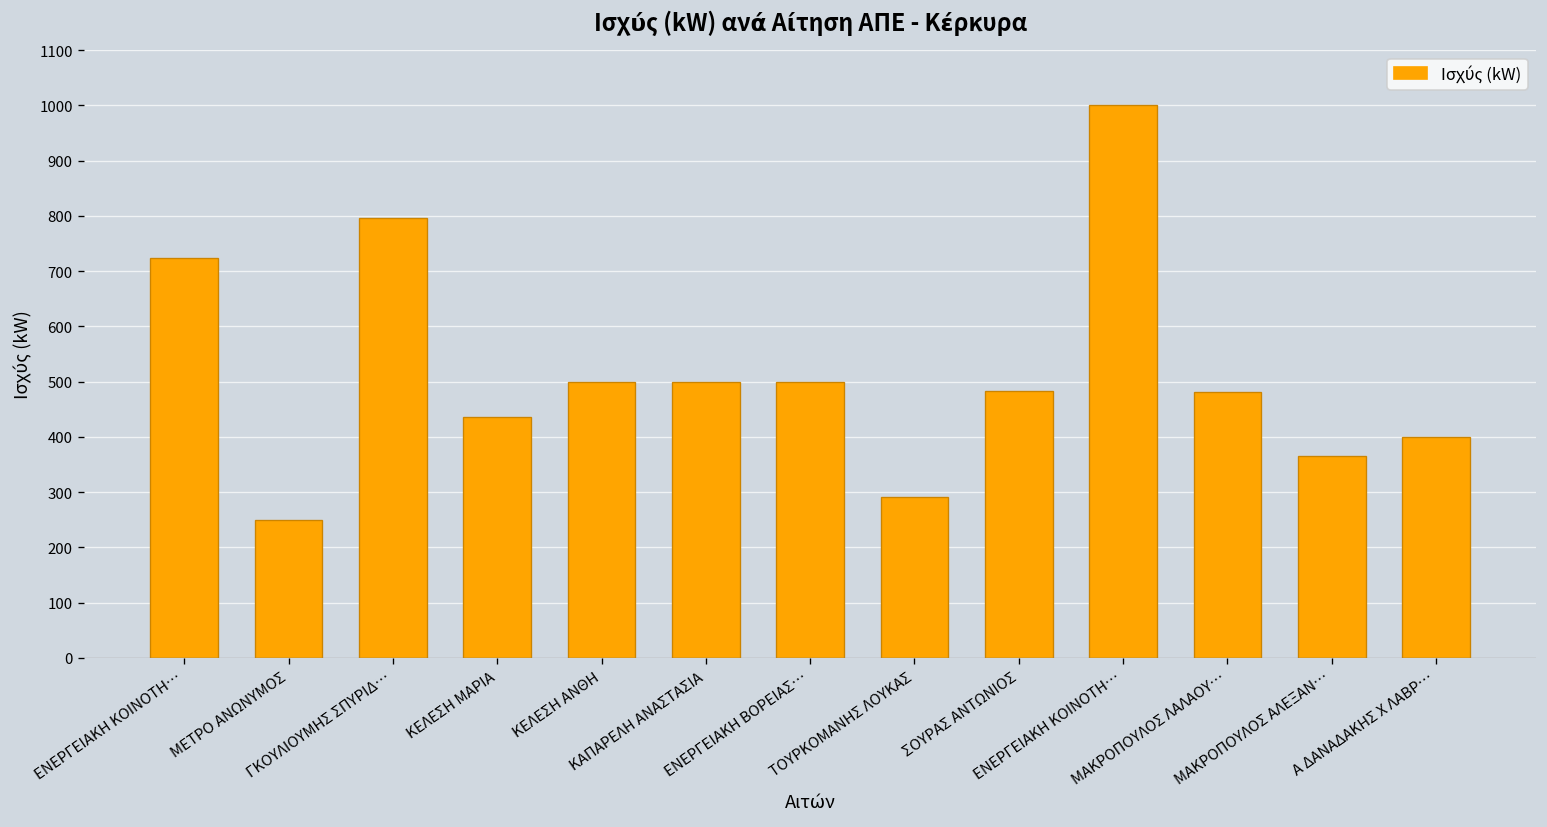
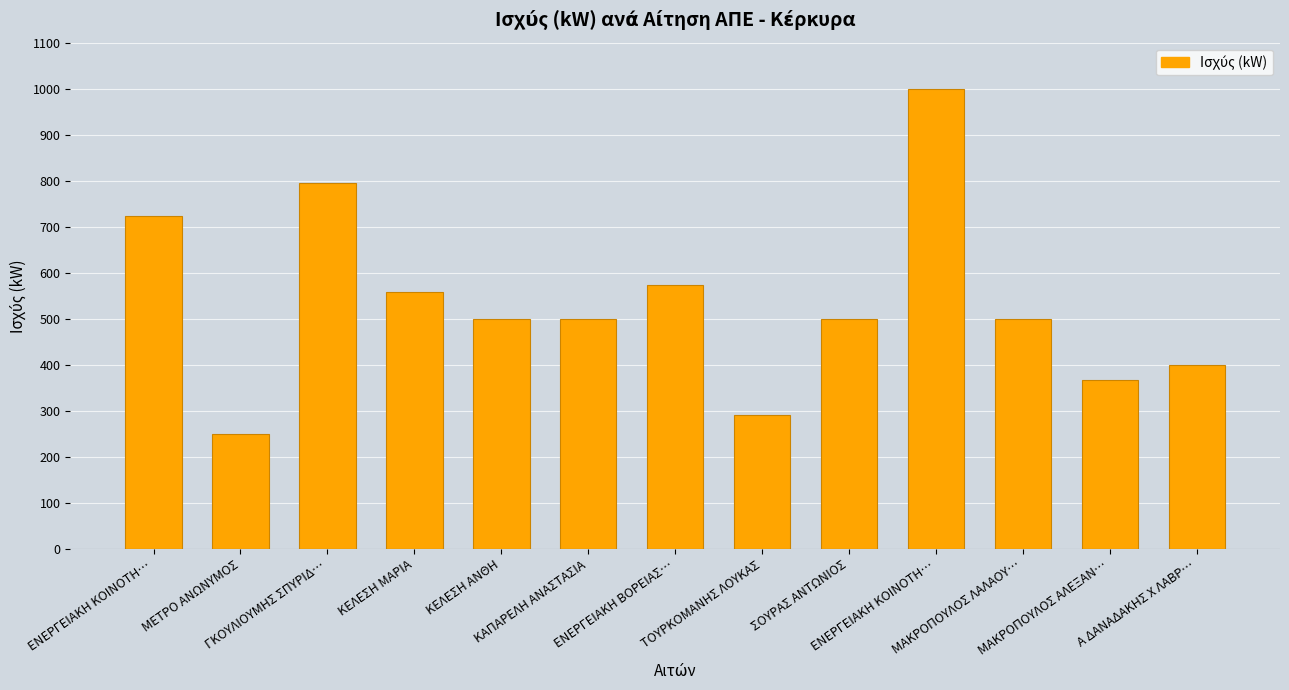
  {
    "ΜΕΤΡΟ ΑΝΩΝΥΜΟΣ": 250,
    "ΓΚΟΥΛΙΟΥΜΗΣ ΣΠΥΡΙΔ…": 800,
-   "ΚΕΛΕΣΗ ΜΑΡΙΑ": 440,
+   "ΚΕΛΕΣΗ ΜΑΡΙΑ": 560,
    "ΚΕΛΕΣΗ ΑΝΘΗ": 500,
    "ΚΑΠΑΡΕΛΗ ΑΝΑΣΤΑΣΙΑ": 500,
-   "ΕΝΕΡΓΕΙΑΚΗ ΒΟΡΕΙΑΣ…": 500,
+   "ΕΝΕΡΓΕΙΑΚΗ ΒΟΡΕΙΑΣ…": 570,
    "ΤΟΥΡΚΟΜΑΝΗΣ ΛΟΥΚΑΣ": 290,
-   "ΣΟΥΡΑΣ ΑΝΤΩΝΙΟΣ": 480,
-   "ΜΑΚΡΟΠΟΥΛΟΣ ΛΑΛΑΟΥ…": 480,
+   "ΣΟΥΡΑΣ ΑΝΤΩΝΙΟΣ": 500,
+   "ΜΑΚΡΟΠΟΥΛΟΣ ΛΑΛΑΟΥ…": 500,
    "ΜΑΚΡΟΠΟΥΛΟΣ ΑΛΕΞΑΝ…": 370,
    "Α ΔΑΝΑΔΑΚΗΣ Χ ΛΑΒΡ…": 400
  }
